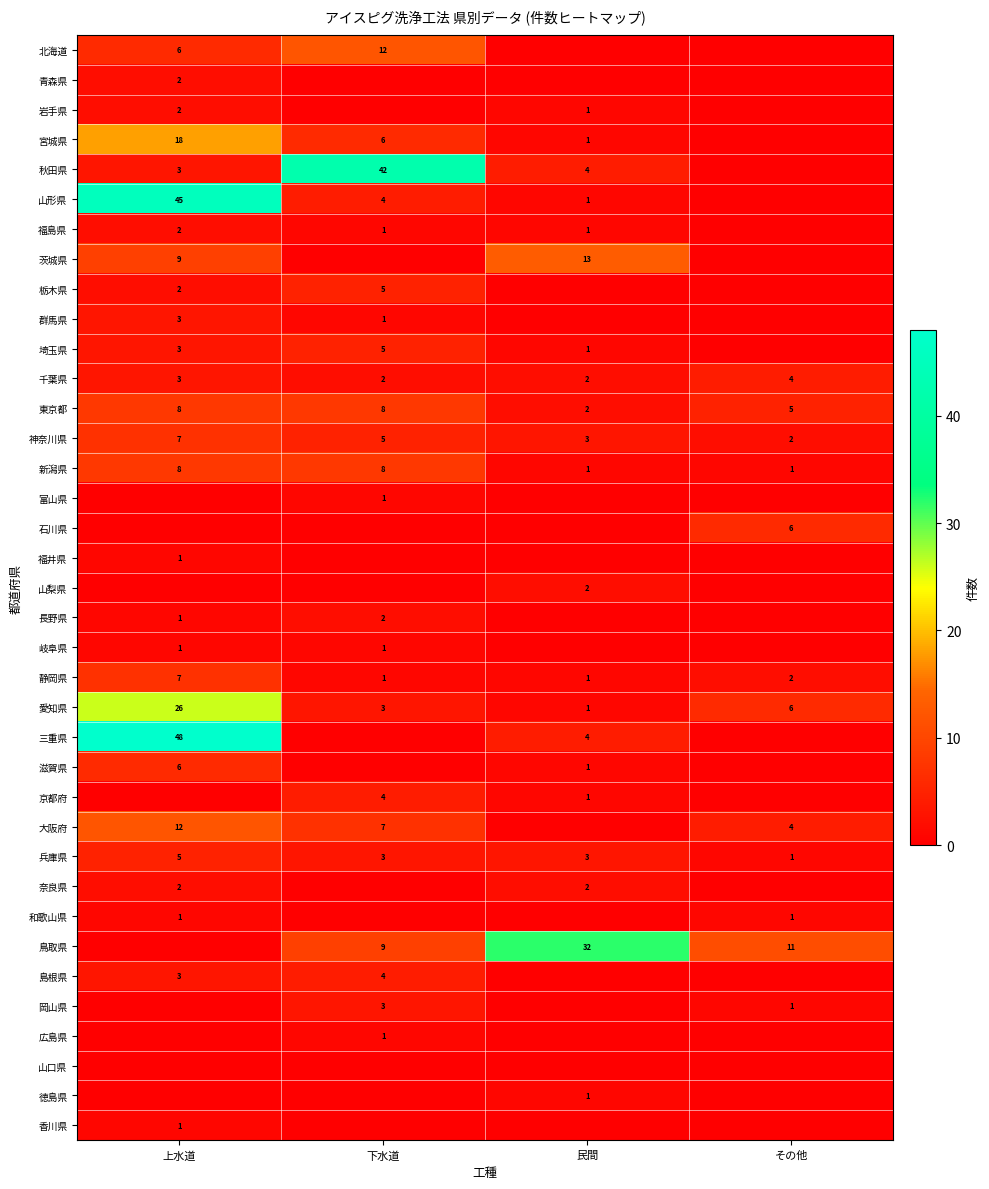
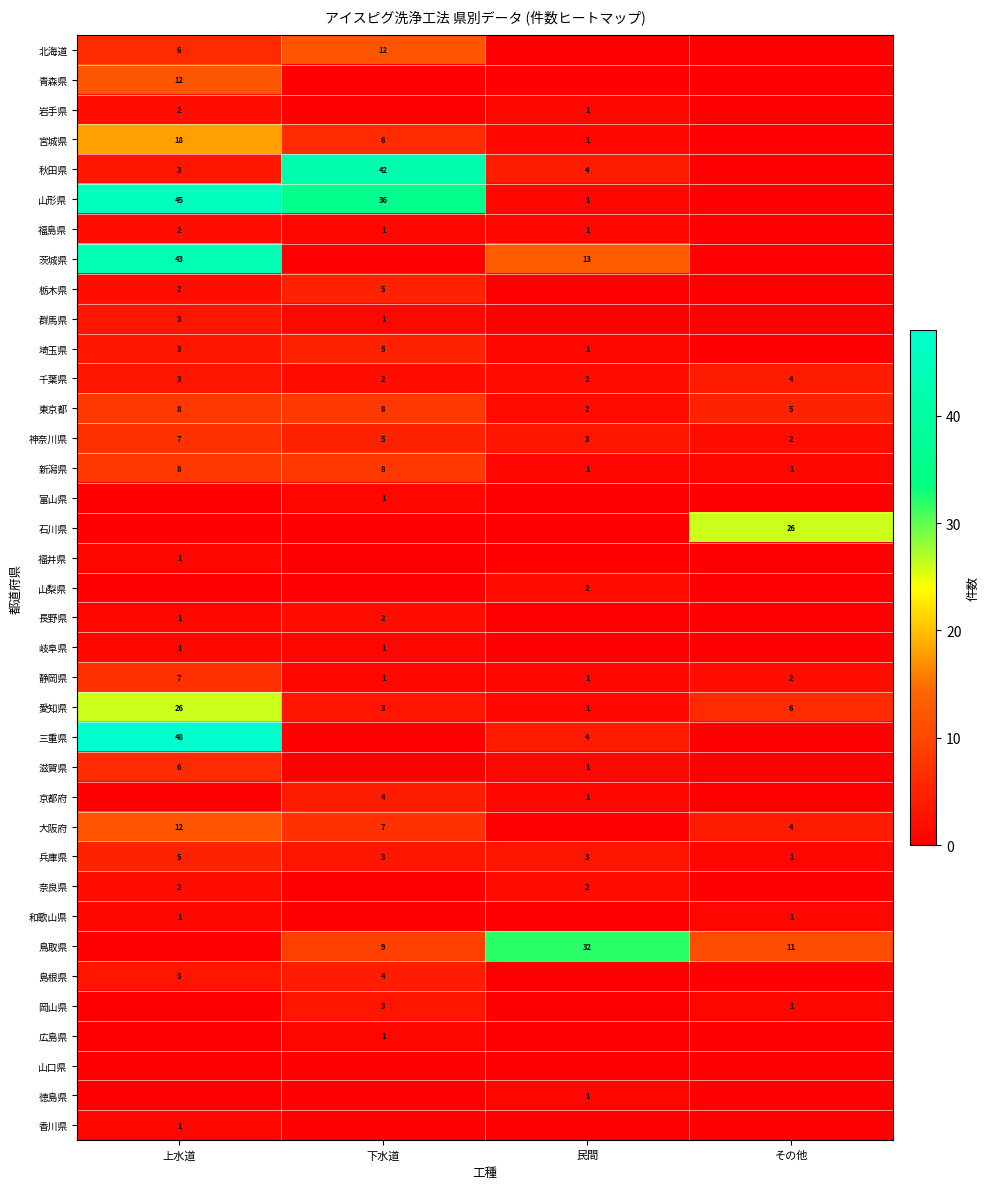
  {
    "北海道": {
      "上水道": 6,
      "下水道": 12
    },
    "青森県": {
-     "上水道": 2
+     "上水道": 12
    },
    "岩手県": {
      "上水道": 2,
      "民間": 1
    },
    "宮城県": {
      "上水道": 18,
      "下水道": 6,
      "民間": 1
    },
    "秋田県": {
      "上水道": 3,
      "下水道": 42,
      "民間": 4
    },
    "山形県": {
      "上水道": 45,
-     "下水道": 4,
+     "下水道": 36,
      "民間": 1
    },
    "福島県": {
      "上水道": 2,
      "下水道": 1,
      "民間": 1
    },
    "茨城県": {
-     "上水道": 9,
+     "上水道": 43,
      "民間": 13
    },
    "栃木県": {
      "上水道": 2,
      "下水道": 5
    },
    "群馬県": {
      "上水道": 3,
      "下水道": 1
    },
    "埼玉県": {
      "上水道": 3,
      "下水道": 5,
      "民間": 1
    },
    "千葉県": {
      "上水道": 3,
      "下水道": 2,
      "民間": 2,
      "その他": 4
    },
    "東京都": {
      "上水道": 8,
      "下水道": 8,
      "民間": 2,
      "その他": 5
    },
    "神奈川県": {
      "上水道": 7,
      "下水道": 5,
      "民間": 3,
      "その他": 2
    },
    "新潟県": {
      "上水道": 8,
      "下水道": 8,
      "民間": 1,
      "その他": 1
    },
    "富山県": {
      "下水道": 1
    },
    "石川県": {
-     "その他": 6
+     "その他": 26
    },
    "福井県": {
      "上水道": 1
    },
    "山梨県": {
      "民間": 2
    },
    "長野県": {
      "上水道": 1,
      "下水道": 2
    },
    "岐阜県": {
      "上水道": 1,
      "下水道": 1
    },
    "静岡県": {
      "上水道": 7,
      "下水道": 1,
      "民間": 1,
      "その他": 2
    },
    "愛知県": {
      "上水道": 26,
      "下水道": 3,
      "民間": 1,
      "その他": 6
    },
    "三重県": {
      "上水道": 48,
      "民間": 4
    },
    "滋賀県": {
      "上水道": 6,
      "民間": 1
    },
    "京都府": {
      "下水道": 4,
      "民間": 1
    },
    "大阪府": {
      "上水道": 12,
      "下水道": 7,
      "その他": 4
    },
    "兵庫県": {
      "上水道": 5,
      "下水道": 3,
      "民間": 3,
      "その他": 1
    },
    "奈良県": {
      "上水道": 2,
      "民間": 2
    },
    "和歌山県": {
      "上水道": 1,
      "その他": 1
    },
    "鳥取県": {
      "下水道": 9,
      "民間": 32,
      "その他": 11
    },
    "島根県": {
      "上水道": 3,
      "下水道": 4
    },
    "岡山県": {
      "下水道": 3,
      "その他": 1
    },
    "広島県": {
      "下水道": 1
    },
    "徳島県": {
      "民間": 1
    },
    "香川県": {
      "上水道": 1
    }
  }
